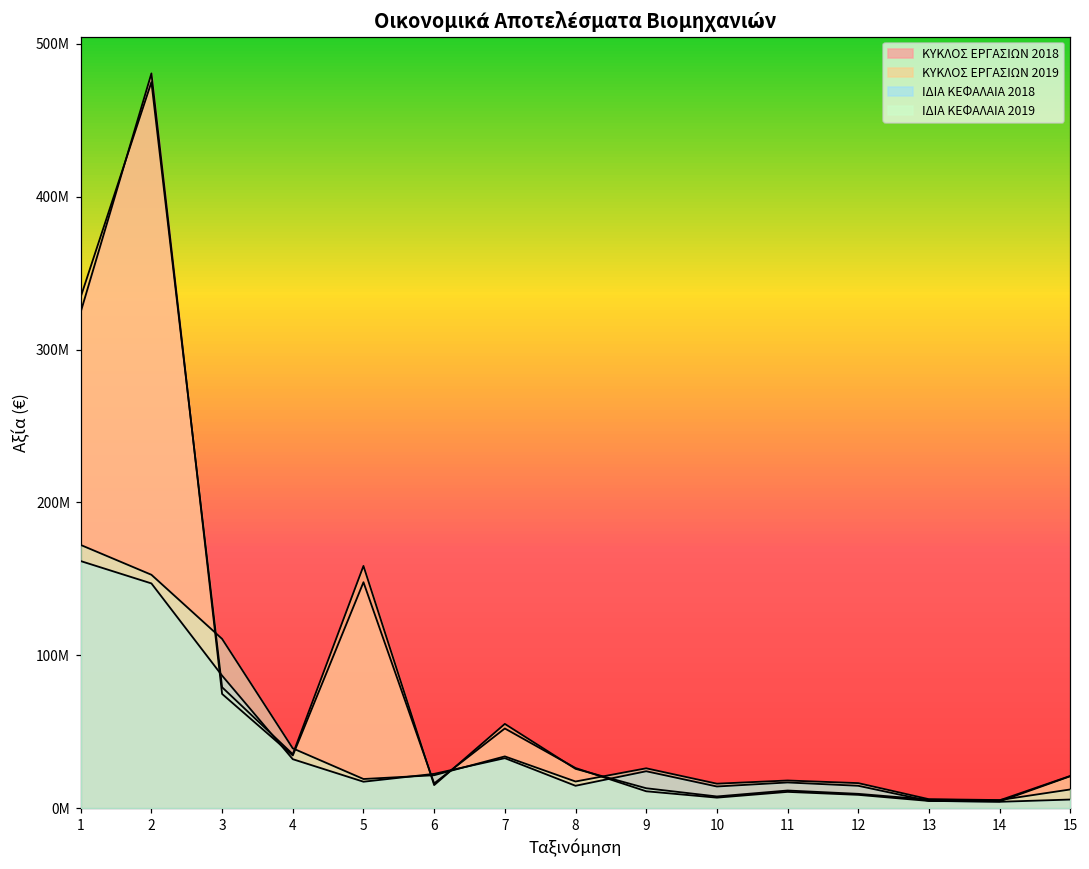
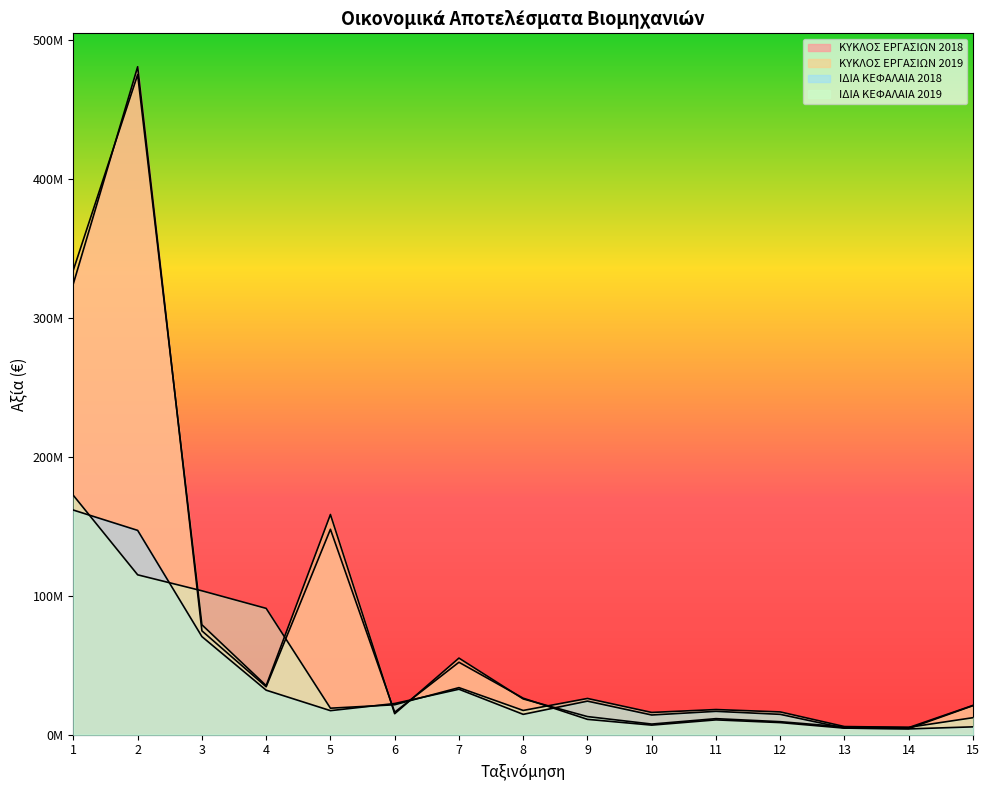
  {
    "ΙΔΙΑ ΚΕΦΑΛΑΙΑ 2018": {
      "1": 162000000,
      "2": 147000000,
-     "3": 87000000,
+     "3": 71000000,
      "4": 32000000,
      "8": 15000000,
      "9": 24000000,
      "10": 14000000,
      "15": 6000000
    },
    "ΙΔΙΑ ΚΕΦΑΛΑΙΑ 2019": {
      "1": 172000000,
-     "2": 153000000,
-     "3": 111000000,
-     "4": 39000000,
+     "2": 115000000,
+     "3": 104000000,
+     "4": 91000000,
      "8": 17000000,
      "9": 26000000,
      "10": 16000000,
      "15": 12000000
    }
  }
